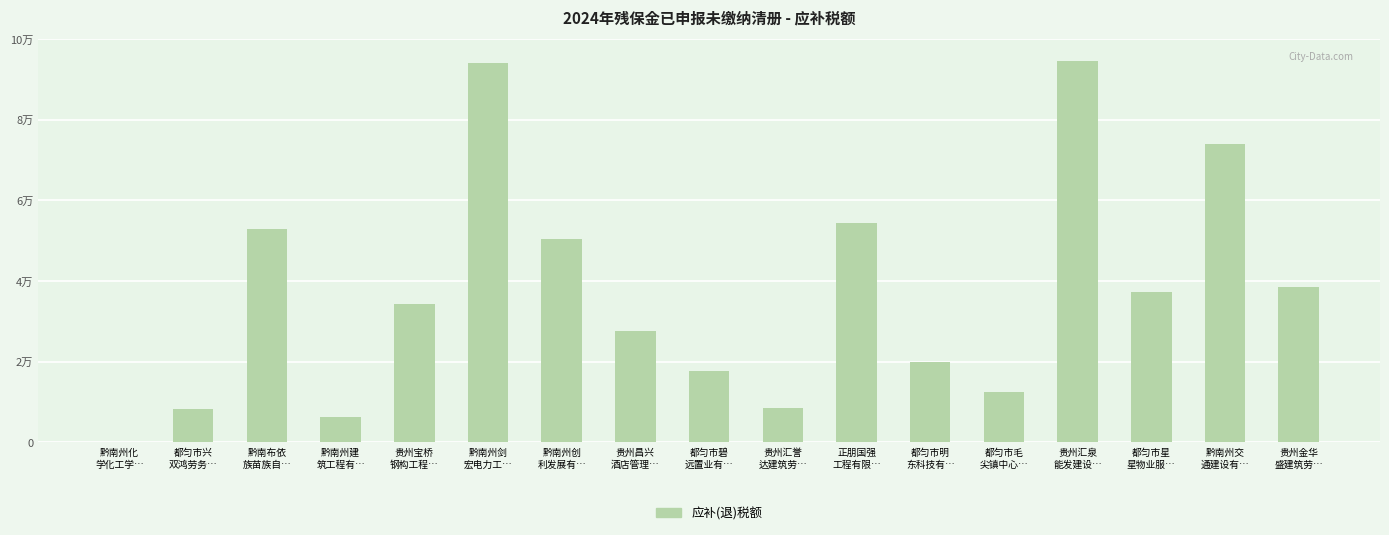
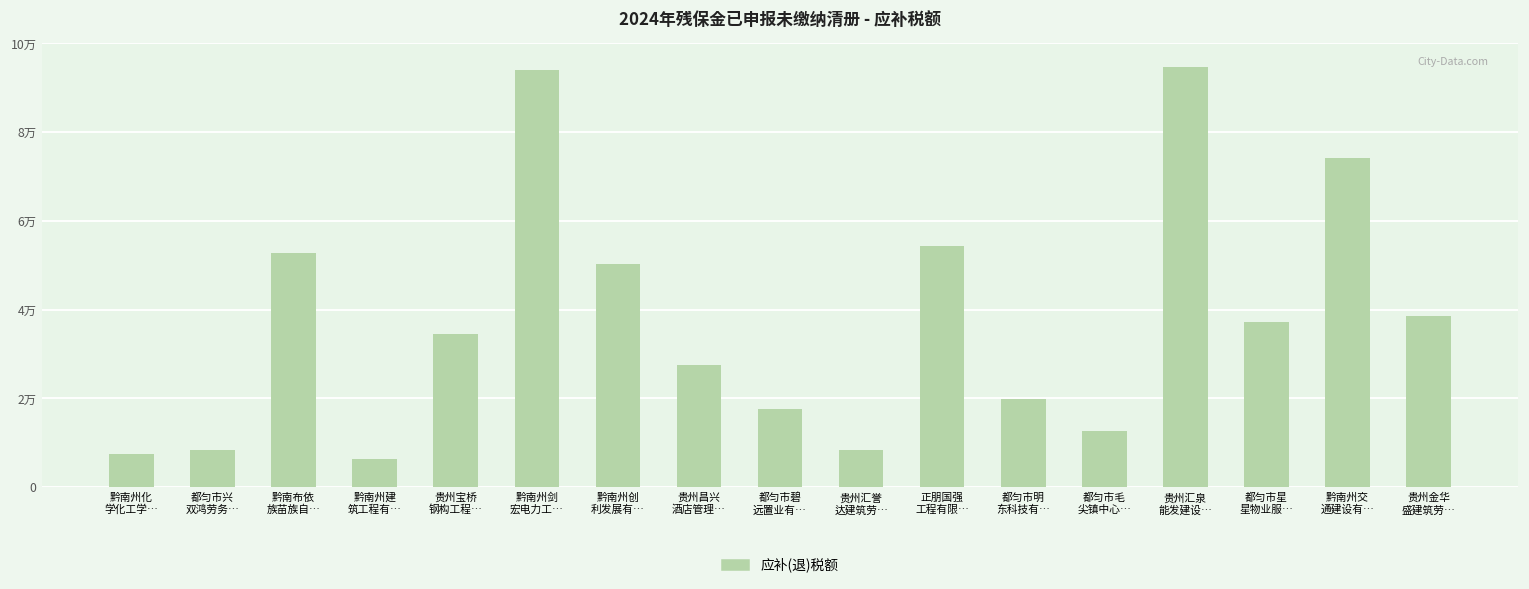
  {
-   "黔南州化 学化工学…": "0.0万",
+   "黔南州化 学化工学…": "0.8万",
    "都匀市兴 双鸿劳务…": "0.8万",
    "黔南布依 族苗族自…": "5.3万",
    "黔南州建 筑工程有…": "0.6万",
    "贵州宝桥 钢构工程…": "3.4万",
    "黔南州剑 宏电力工…": "9.4万",
    "黔南州创 利发展有…": "5.0万",
    "贵州昌兴 酒店管理…": "2.8万",
    "都匀市碧 远置业有…": "1.8万",
    "贵州汇誉 达建筑劳…": "0.8万",
    "正朋国强 工程有限…": "5.4万",
    "都匀市明 东科技有…": "2.0万",
    "都匀市毛 尖镇中心…": "1.3万",
    "贵州汇泉 能发建设…": "9.5万",
    "都匀市星 星物业服…": "3.7万",
    "黔南州交 通建设有…": "7.4万",
    "贵州金华 盛建筑劳…": "3.9万"
  }
